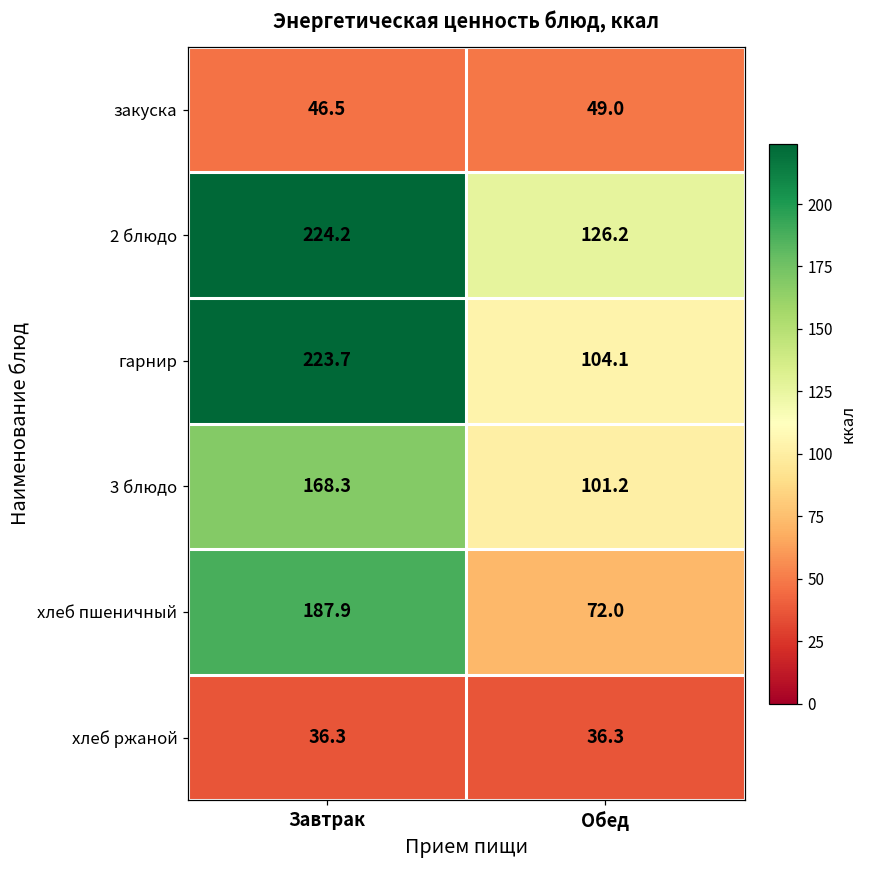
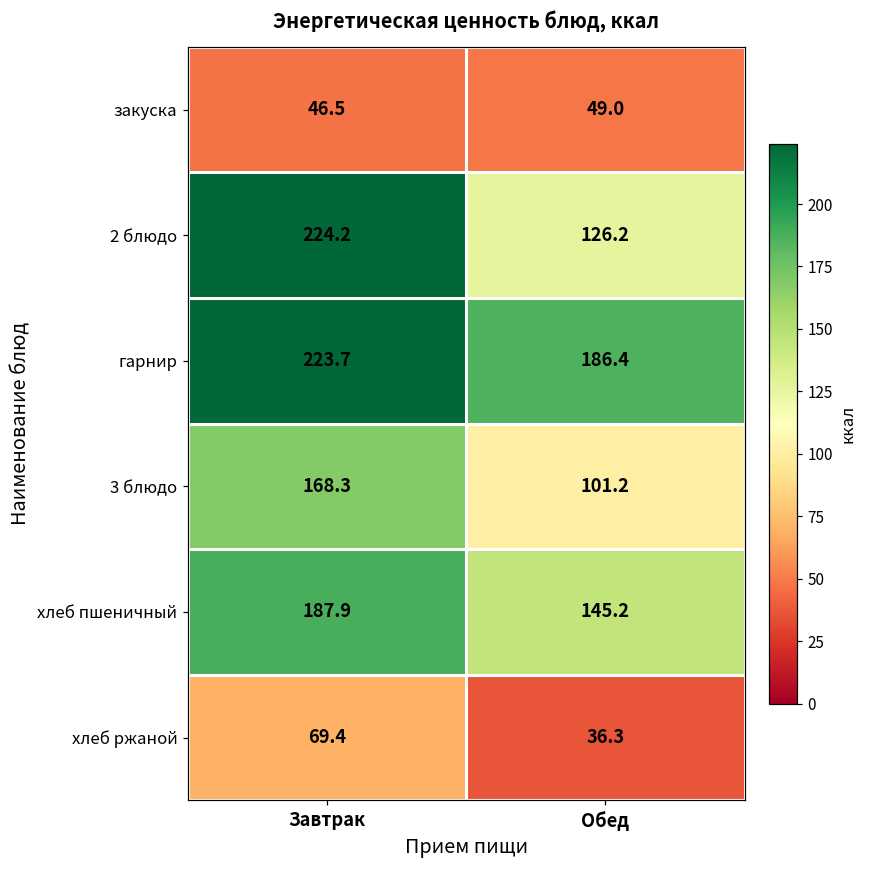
  {
    "закуска": {
      "Завтрак": 46.5,
      "Обед": 49.0
    },
    "2 блюдо": {
      "Завтрак": 224.2,
      "Обед": 126.2
    },
    "гарнир": {
      "Завтрак": 223.7,
-     "Обед": 104.1
+     "Обед": 186.4
    },
    "3 блюдо": {
      "Завтрак": 168.3,
      "Обед": 101.2
    },
    "хлеб пшеничный": {
      "Завтрак": 187.9,
-     "Обед": 72.0
+     "Обед": 145.2
    },
    "хлеб ржаной": {
-     "Завтрак": 36.3,
+     "Завтрак": 69.4,
      "Обед": 36.3
    }
  }
